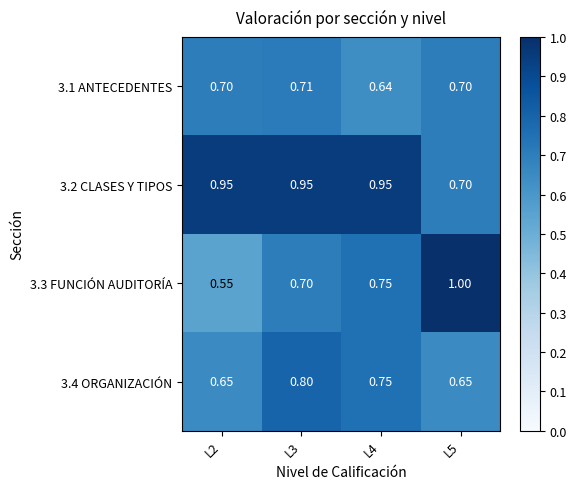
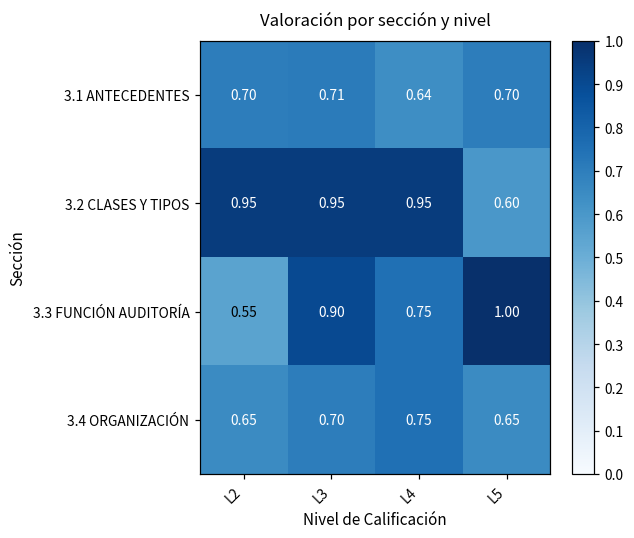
  {
    "3.1 ANTECEDENTES": {
      "L2": 0.70,
      "L3": 0.71,
      "L4": 0.64,
      "L5": 0.70
    },
    "3.2 CLASES Y TIPOS": {
      "L2": 0.95,
      "L3": 0.95,
      "L4": 0.95,
-     "L5": 0.70
+     "L5": 0.60
    },
    "3.3 FUNCIÓN AUDITORÍA": {
      "L2": 0.55,
-     "L3": 0.70,
+     "L3": 0.90,
      "L4": 0.75,
      "L5": 1.00
    },
    "3.4 ORGANIZACIÓN": {
      "L2": 0.65,
-     "L3": 0.80,
+     "L3": 0.70,
      "L4": 0.75,
      "L5": 0.65
    }
  }
